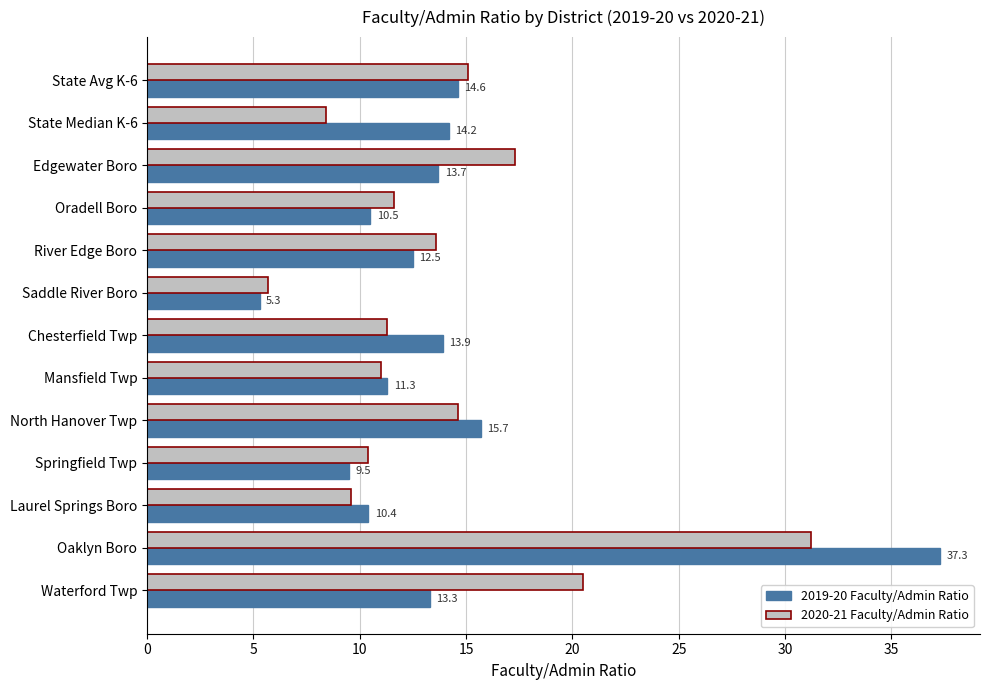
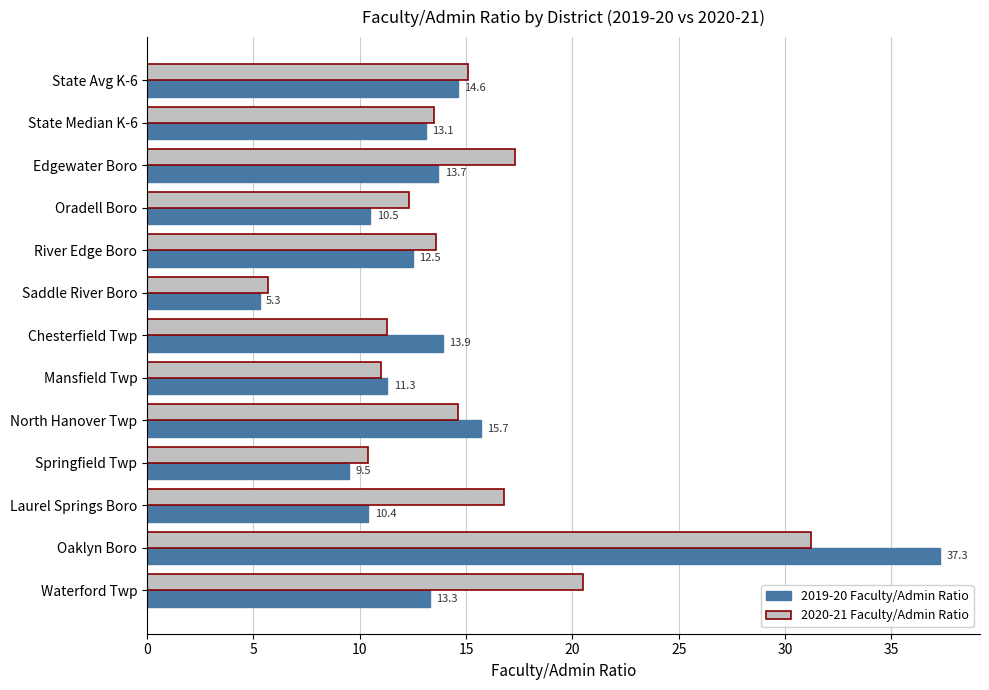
  {
    "2019-20 Faculty/Admin Ratio": {
      "State Avg K-6": 14.6,
-     "State Median K-6": 14.2,
+     "State Median K-6": 13.1,
      "Edgewater Boro": 13.7,
      "Oradell Boro": 10.5,
      "River Edge Boro": 12.5,
      "Saddle River Boro": 5.3,
      "Chesterfield Twp": 13.9,
      "Mansfield Twp": 11.3,
      "North Hanover Twp": 15.7,
      "Springfield Twp": 9.5,
      "Laurel Springs Boro": 10.4,
      "Oaklyn Boro": 37.3,
      "Waterford Twp": 13.3
    },
    "2020-21 Faculty/Admin Ratio": {
      "State Avg K-6": 15.1,
-     "State Median K-6": 8.4,
+     "State Median K-6": 13.5,
      "Edgewater Boro": 17.3,
-     "Oradell Boro": 11.6,
+     "Oradell Boro": 12.3,
      "River Edge Boro": 13.6,
      "Saddle River Boro": 5.7,
      "Chesterfield Twp": 11.3,
      "Mansfield Twp": 11.0,
      "North Hanover Twp": 14.6,
      "Springfield Twp": 10.4,
-     "Laurel Springs Boro": 9.6,
+     "Laurel Springs Boro": 16.8,
      "Oaklyn Boro": 31.2,
      "Waterford Twp": 20.5
    }
  }
